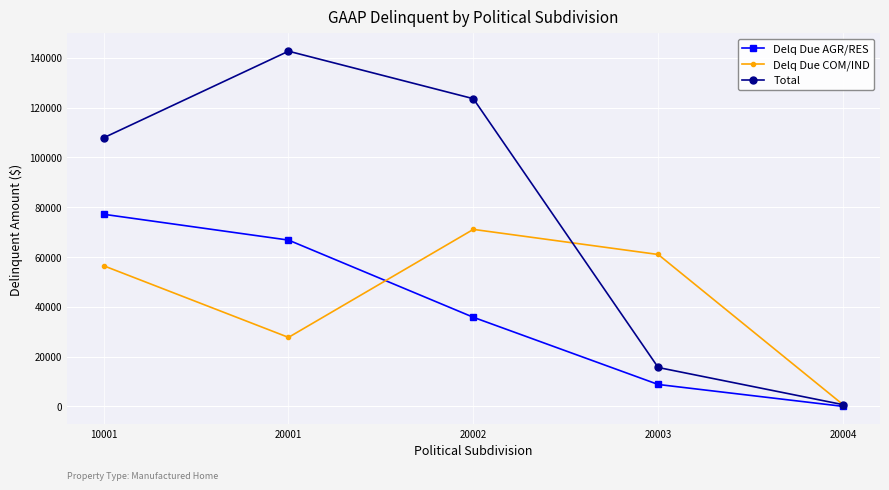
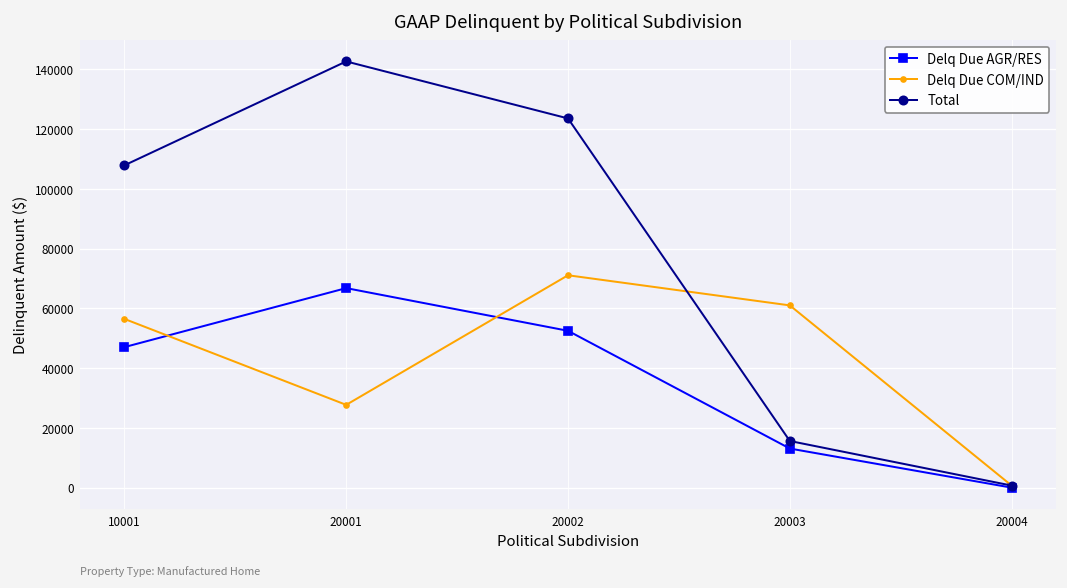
  {
    "Delq Due AGR/RES": {
-     "10001": 77000,
+     "10001": 47000,
      "20001": 67000,
-     "20002": 36000,
-     "20003": 9000
+     "20002": 52000,
+     "20003": 13000
    },
    "Delq Due COM/IND": {
      "10001": 56000,
      "20001": 28000,
      "20002": 71000,
      "20003": 61000
    },
    "Total": {
      "10001": 108000,
      "20001": 143000,
      "20002": 124000,
      "20003": 16000
    }
  }
